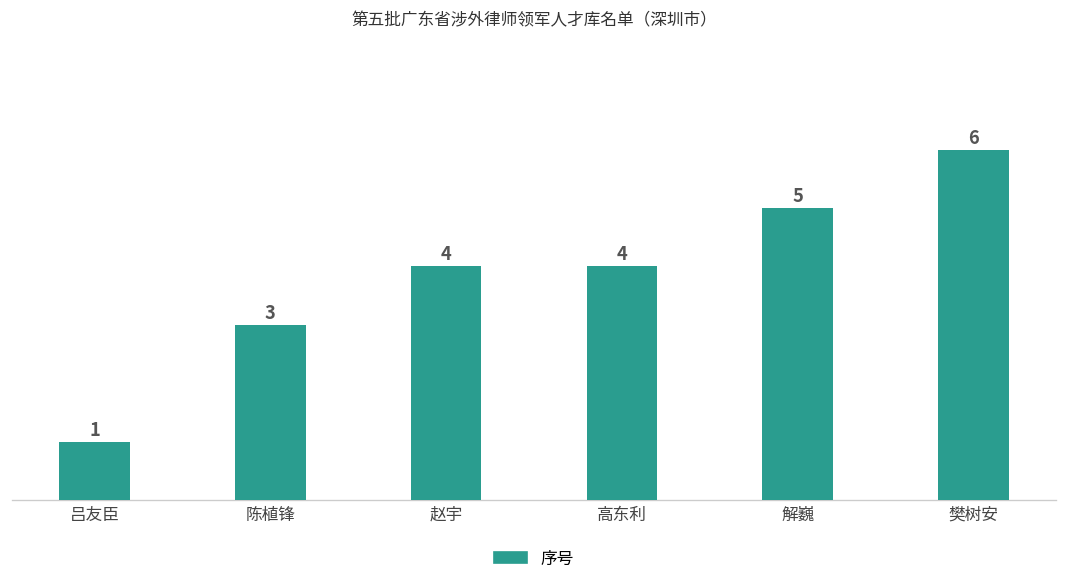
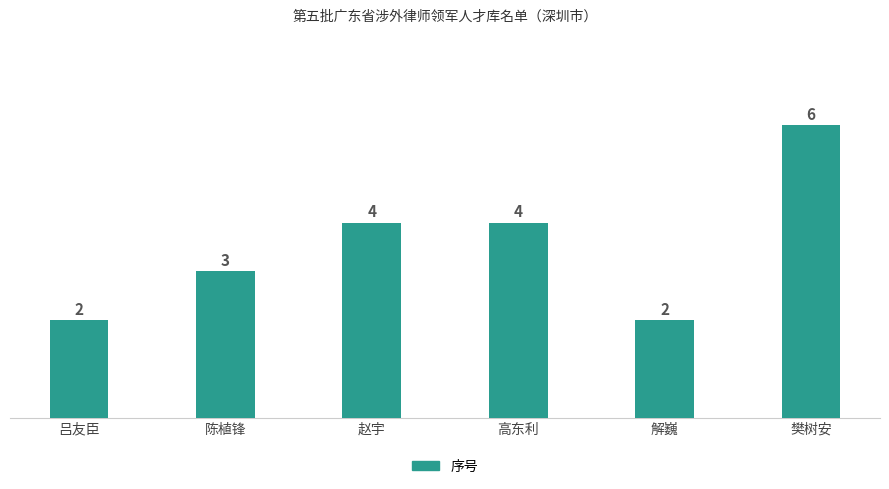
  {
-   "吕友臣": 1,
+   "吕友臣": 2,
    "陈植锋": 3,
    "赵宇": 4,
    "高东利": 4,
-   "解巍": 5,
+   "解巍": 2,
    "樊树安": 6
  }
